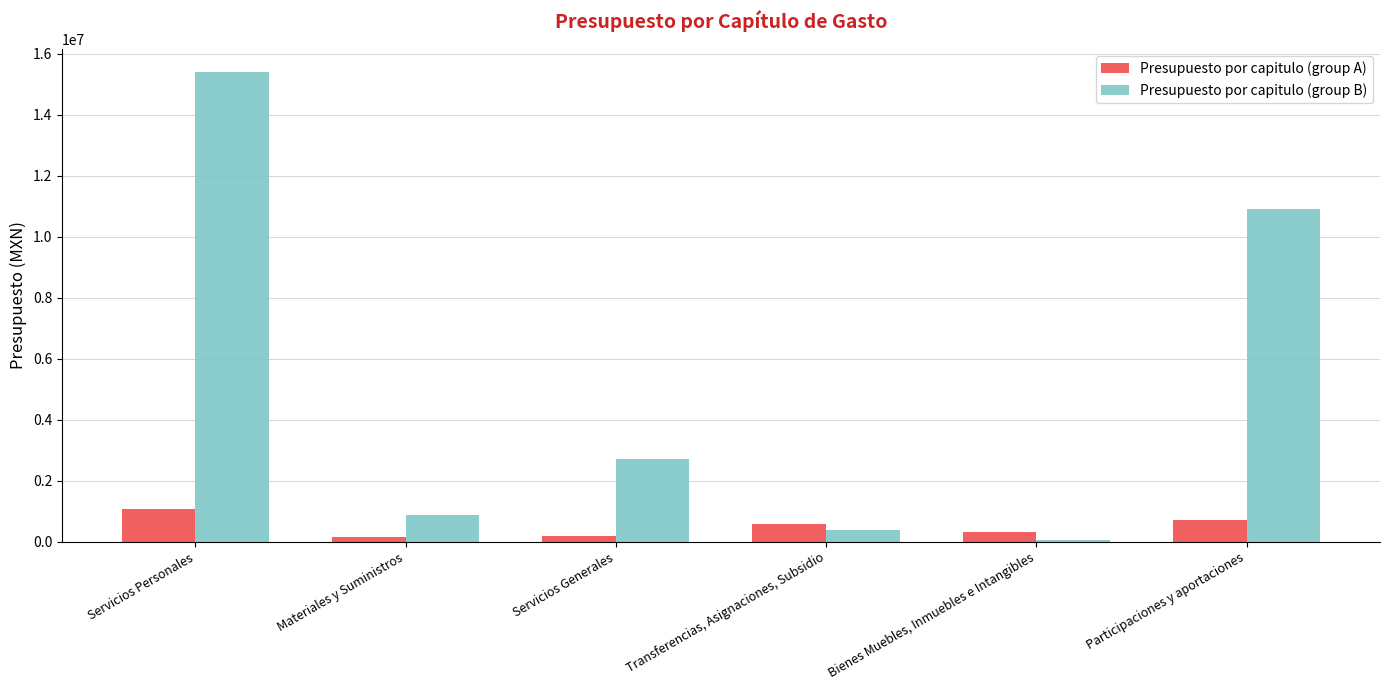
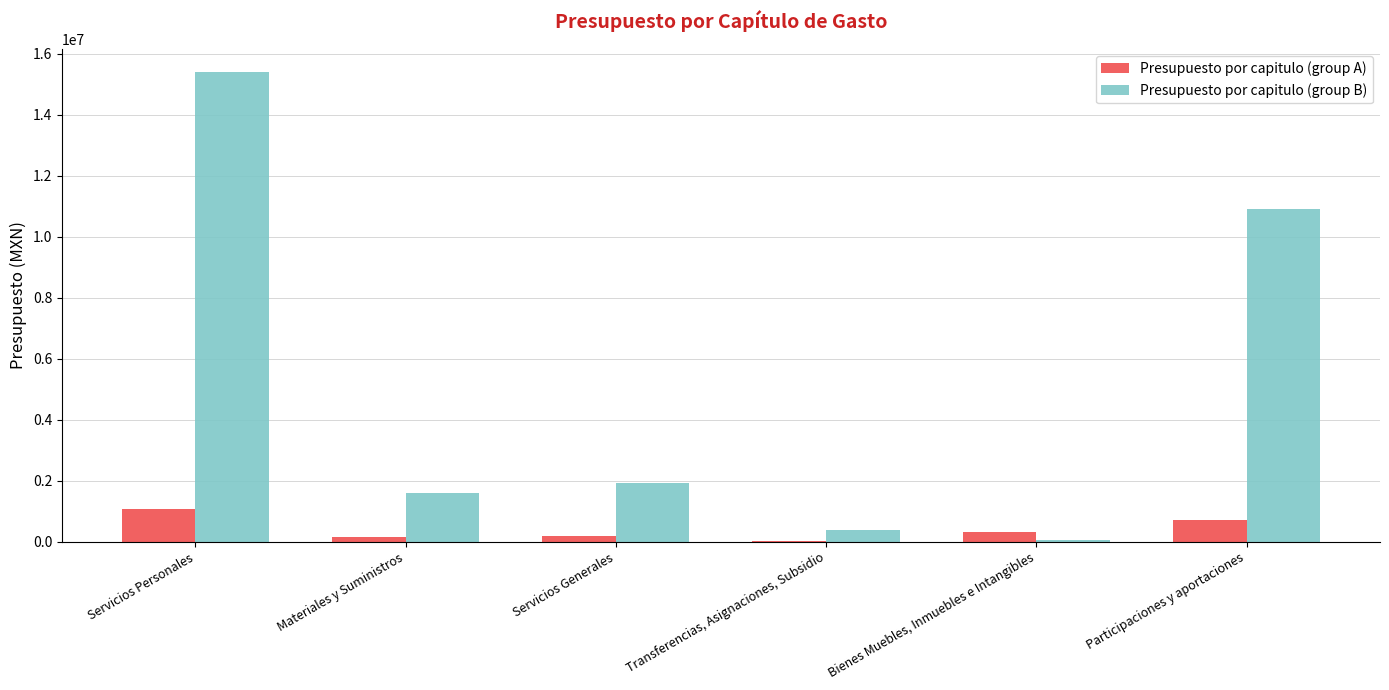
  {
    "Presupuesto por capitulo (group A)": {
      "Servicios Personales": 1100000,
      "Materiales y Suministros": 200000,
      "Servicios Generales": 200000,
-     "Transferencias, Asignaciones, Subsidio": 600000,
+     "Transferencias, Asignaciones, Subsidio": 0,
      "Bienes Muebles, Inmuebles e Intangibles": 300000,
      "Participaciones y aportaciones": 700000
    },
    "Presupuesto por capitulo (group B)": {
      "Servicios Personales": 15400000,
-     "Materiales y Suministros": 900000,
-     "Servicios Generales": 2700000,
+     "Materiales y Suministros": 1600000,
+     "Servicios Generales": 1900000,
      "Transferencias, Asignaciones, Subsidio": 400000,
      "Participaciones y aportaciones": 10900000
    }
  }
